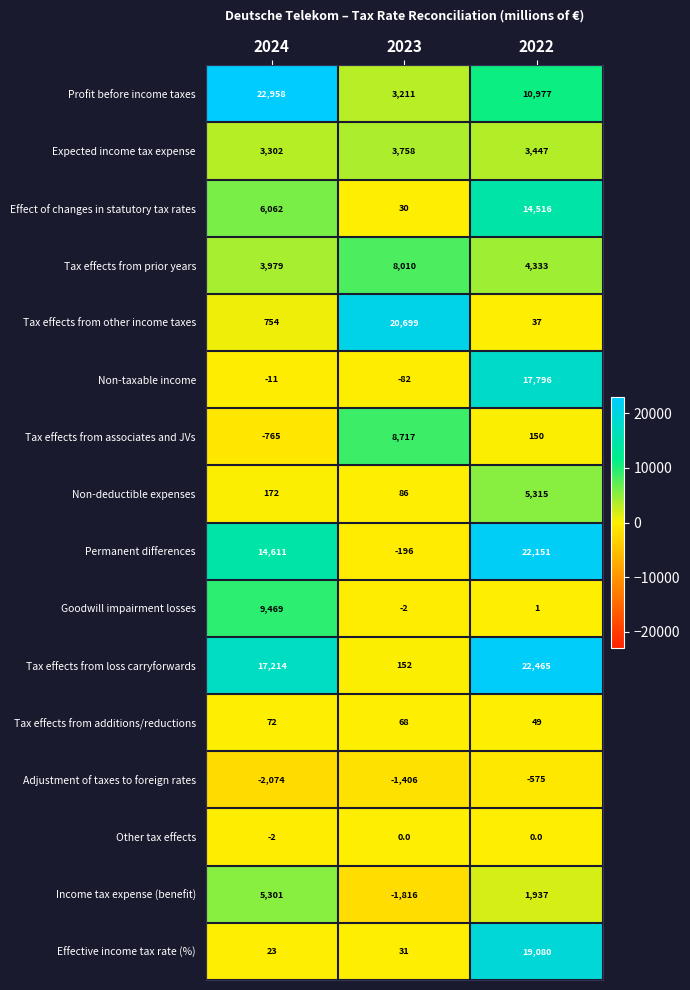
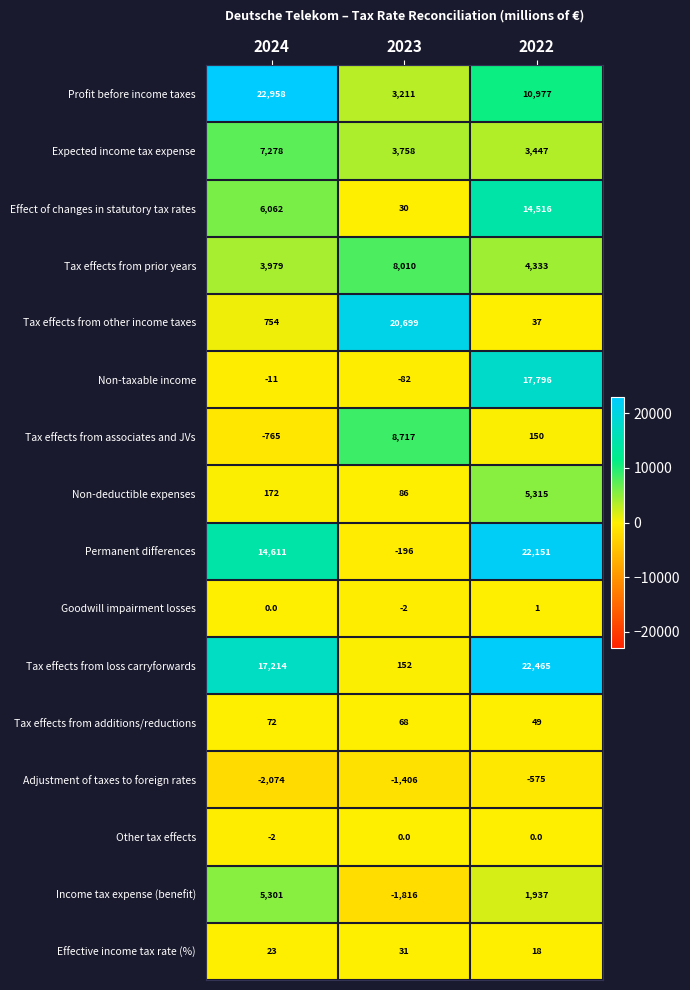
  {
    "Profit before income taxes": {
      "2024": "22,958",
      "2023": "3,211",
      "2022": "10,977"
    },
    "Expected income tax expense": {
-     "2024": "3,302",
+     "2024": "7,278",
      "2023": "3,758",
      "2022": "3,447"
    },
    "Effect of changes in statutory tax rates": {
      "2024": "6,062",
      "2023": "30",
      "2022": "14,516"
    },
    "Tax effects from prior years": {
      "2024": "3,979",
      "2023": "8,010",
      "2022": "4,333"
    },
    "Tax effects from other income taxes": {
      "2024": "754",
      "2023": "20,699",
      "2022": "37"
    },
    "Non-taxable income": {
      "2024": "-11",
      "2023": "-82",
      "2022": "17,796"
    },
    "Tax effects from associates and JVs": {
      "2024": "-765",
      "2023": "8,717",
      "2022": "150"
    },
    "Non-deductible expenses": {
      "2024": "172",
      "2023": "86",
      "2022": "5,315"
    },
    "Permanent differences": {
      "2024": "14,611",
      "2023": "-196",
      "2022": "22,151"
    },
    "Goodwill impairment losses": {
-     "2024": "9,469",
+     "2024": "0.0",
      "2023": "-2",
      "2022": "1"
    },
    "Tax effects from loss carryforwards": {
      "2024": "17,214",
      "2023": "152",
      "2022": "22,465"
    },
    "Tax effects from additions/reductions": {
      "2024": "72",
      "2023": "68",
      "2022": "49"
    },
    "Adjustment of taxes to foreign rates": {
      "2024": "-2,074",
      "2023": "-1,406",
      "2022": "-575"
    },
    "Other tax effects": {
      "2024": "-2",
      "2023": "0.0",
      "2022": "0.0"
    },
    "Income tax expense (benefit)": {
      "2024": "5,301",
      "2023": "-1,816",
      "2022": "1,937"
    },
    "Effective income tax rate (%)": {
      "2024": "23",
      "2023": "31",
-     "2022": "19,080"
+     "2022": "18"
    }
  }
